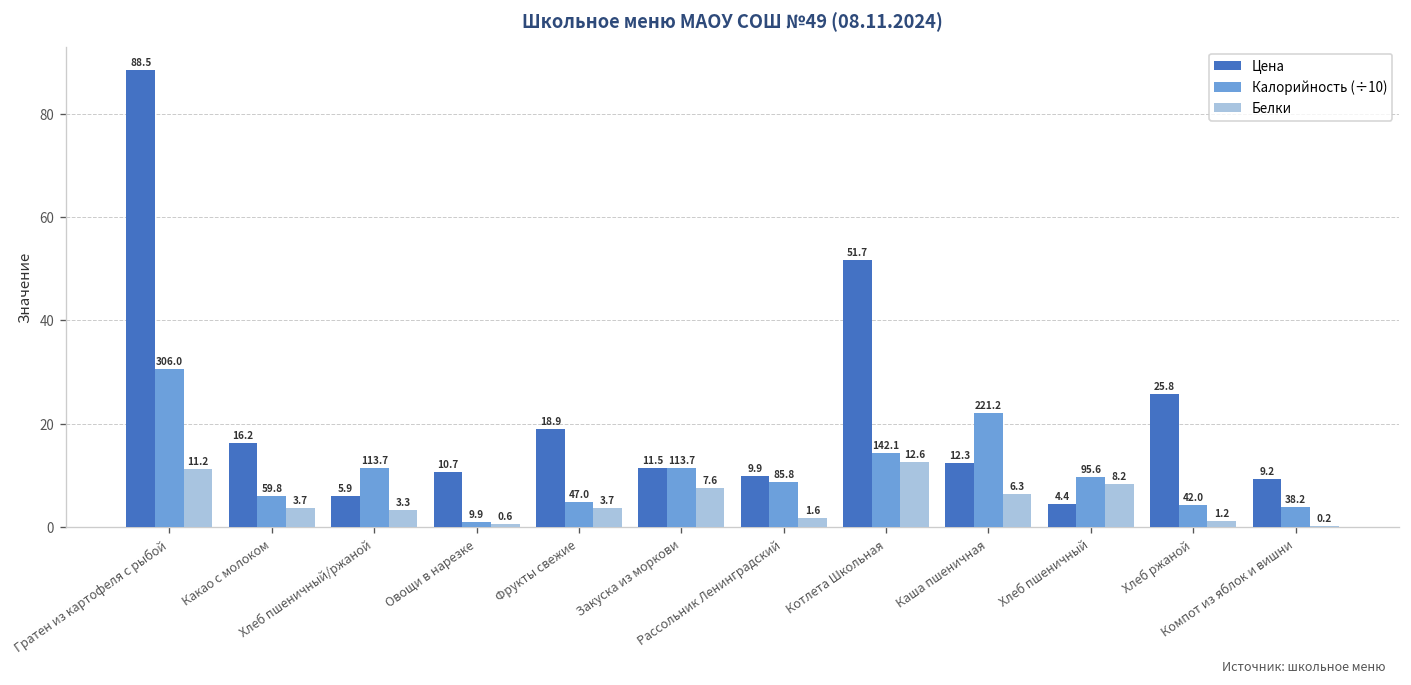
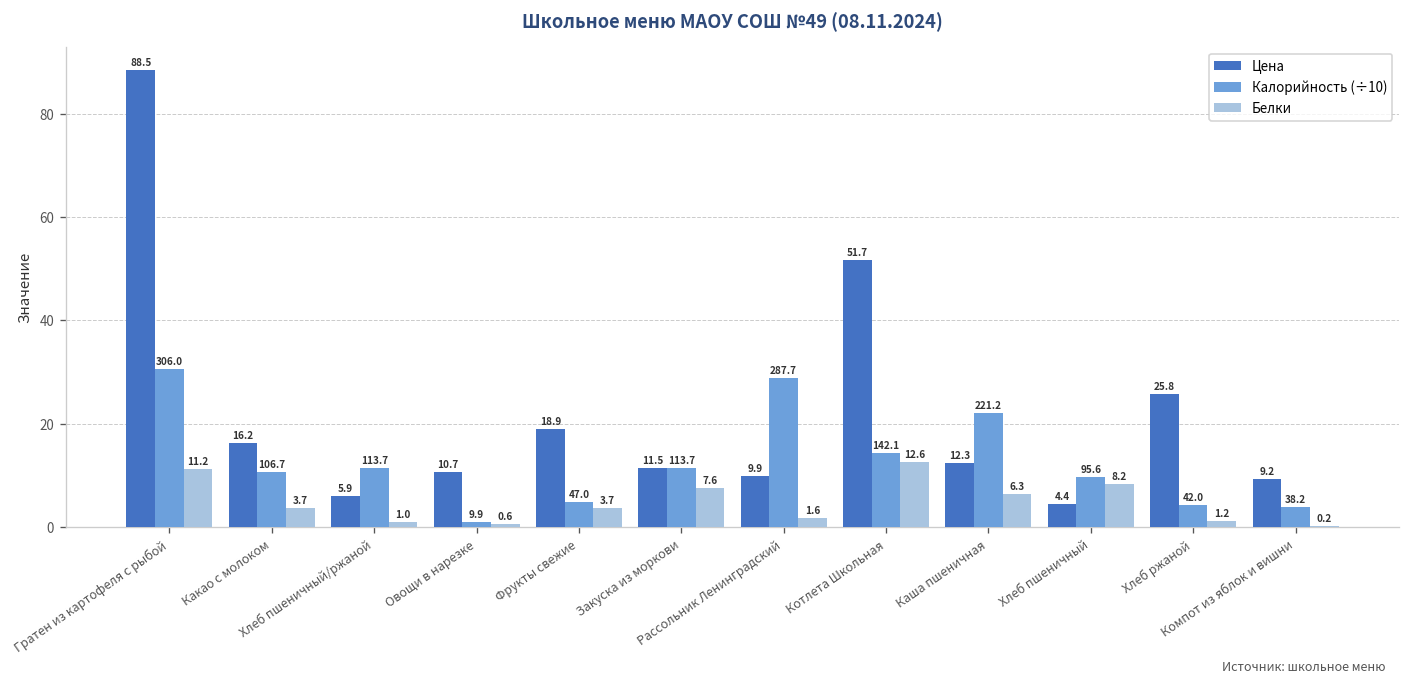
  {
    "Цена": {
      "Гратен из картофеля с рыбой": 88.5,
      "Какао с молоком": 16.2,
      "Хлеб пшеничный/ржаной": 5.9,
      "Овощи в нарезке": 10.7,
      "Фрукты свежие": 18.9,
      "Закуска из моркови": 11.5,
      "Рассольник Ленинградский": 9.9,
      "Котлета Школьная": 51.7,
      "Каша пшеничная": 12.3,
      "Хлеб пшеничный": 4.4,
      "Хлеб ржаной": 25.8,
      "Компот из яблок и вишни": 9.2
    },
    "Калорийность (÷10)": {
-     "Какао с молоком": 59.8,
-     "Рассольник Ленинградский": 85.8
+     "Какао с молоком": 106.7,
+     "Рассольник Ленинградский": 287.7
    },
    "Белки": {
      "Гратен из картофеля с рыбой": 11.2,
      "Какао с молоком": 3.7,
-     "Хлеб пшеничный/ржаной": 3.3,
+     "Хлеб пшеничный/ржаной": 1.0,
      "Овощи в нарезке": 0.6,
      "Фрукты свежие": 3.7,
      "Закуска из моркови": 7.6,
      "Рассольник Ленинградский": 1.6,
      "Котлета Школьная": 12.6,
      "Каша пшеничная": 6.3,
      "Хлеб пшеничный": 8.2,
      "Хлеб ржаной": 1.2,
      "Компот из яблок и вишни": 0.2
    }
  }
